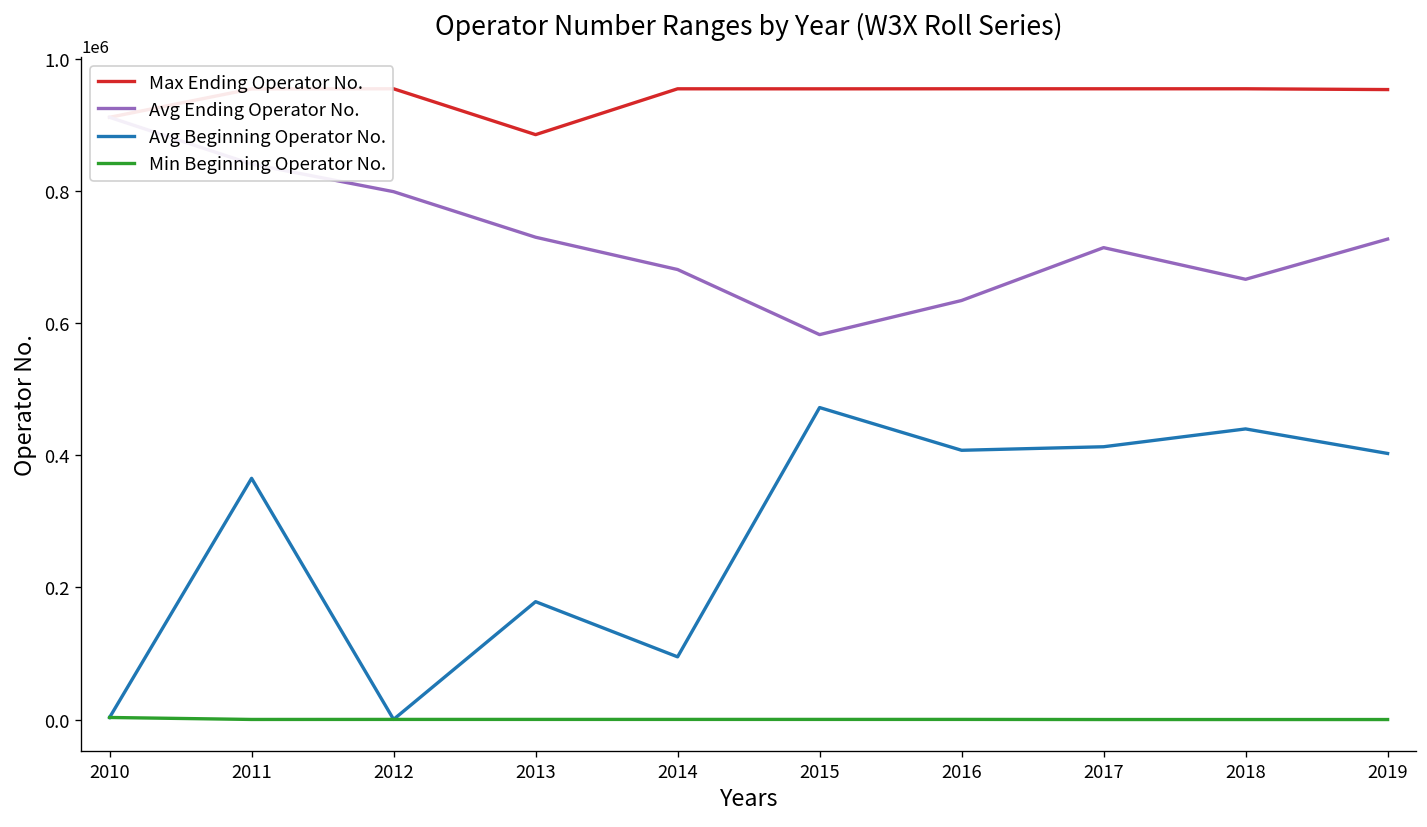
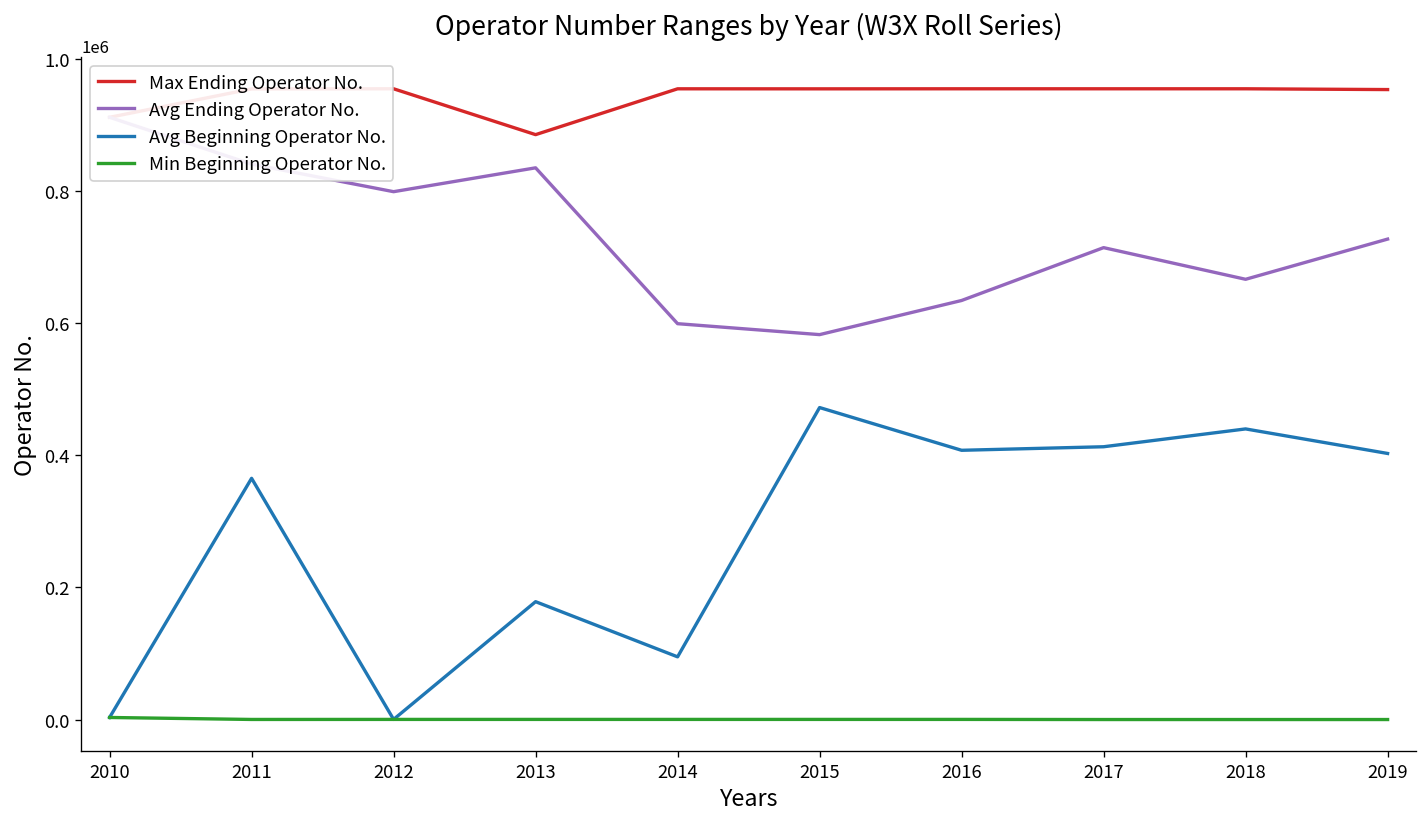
  {
    "Max Ending Operator No.": {
      "2012": 950000,
      "2013": 890000,
      "2014": 950000,
      "2015": 950000,
      "2016": 950000,
      "2017": 950000,
      "2018": 950000,
      "2019": 950000
    },
    "Avg Ending Operator No.": {
      "2012": 800000,
-     "2013": 730000,
-     "2014": 680000,
+     "2013": 840000,
+     "2014": 600000,
      "2015": 580000,
      "2016": 630000,
      "2017": 710000,
      "2018": 670000,
      "2019": 730000
    },
    "Avg Beginning Operator No.": {
      "2011": 370000,
      "2013": 180000,
      "2014": 90000,
      "2015": 470000,
      "2016": 410000,
      "2017": 410000,
      "2018": 440000,
      "2019": 400000
    },
    "Min Beginning Operator No.": {
      "2011": 0,
      "2013": 0,
      "2014": 0,
      "2015": 0,
      "2016": 0,
      "2017": 0,
      "2018": 0,
      "2019": 0
    }
  }
